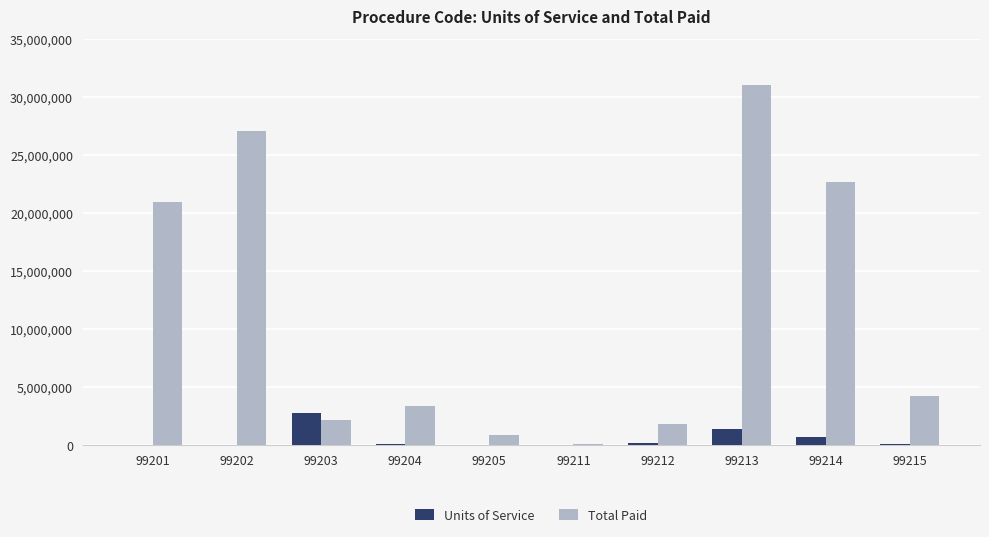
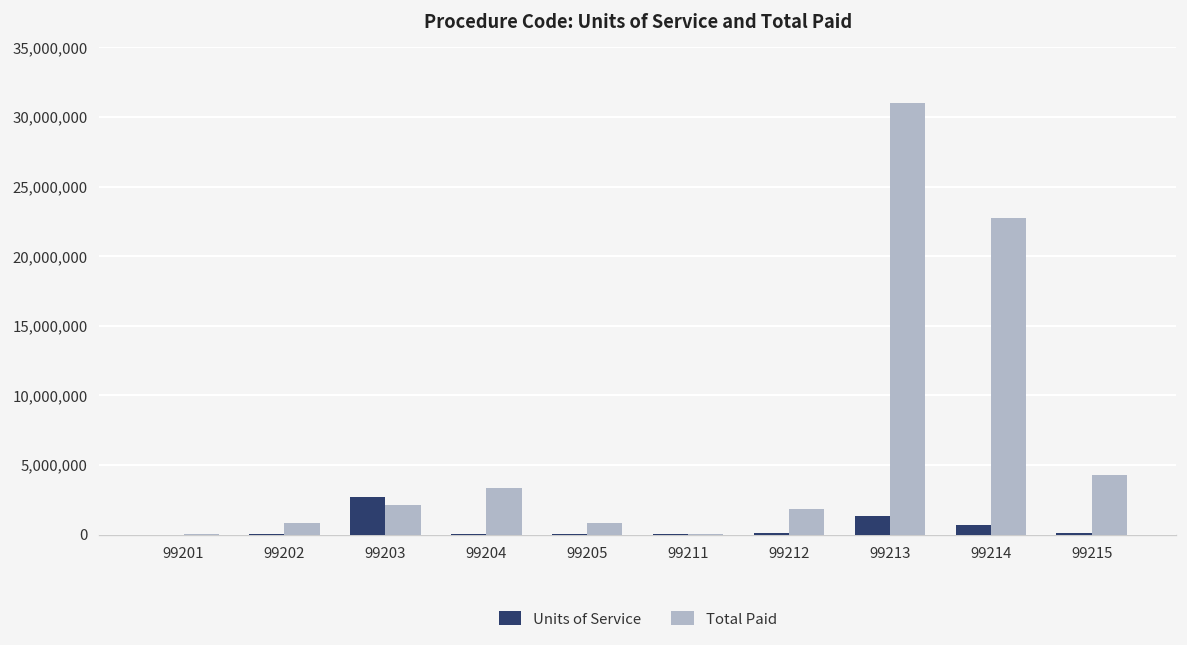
  {
    "Units of Service": {
      "99203": "2,700,000",
      "99213": "1,300,000",
      "99214": "700,000"
    },
    "Total Paid": {
-     "99201": "20,900,000",
-     "99202": "27,100,000",
+     "99201": "0",
+     "99202": "900,000",
      "99203": "2,200,000",
      "99204": "3,300,000",
      "99205": "800,000",
      "99212": "1,800,000",
      "99213": "31,000,000",
      "99214": "22,700,000",
      "99215": "4,200,000"
    }
  }
